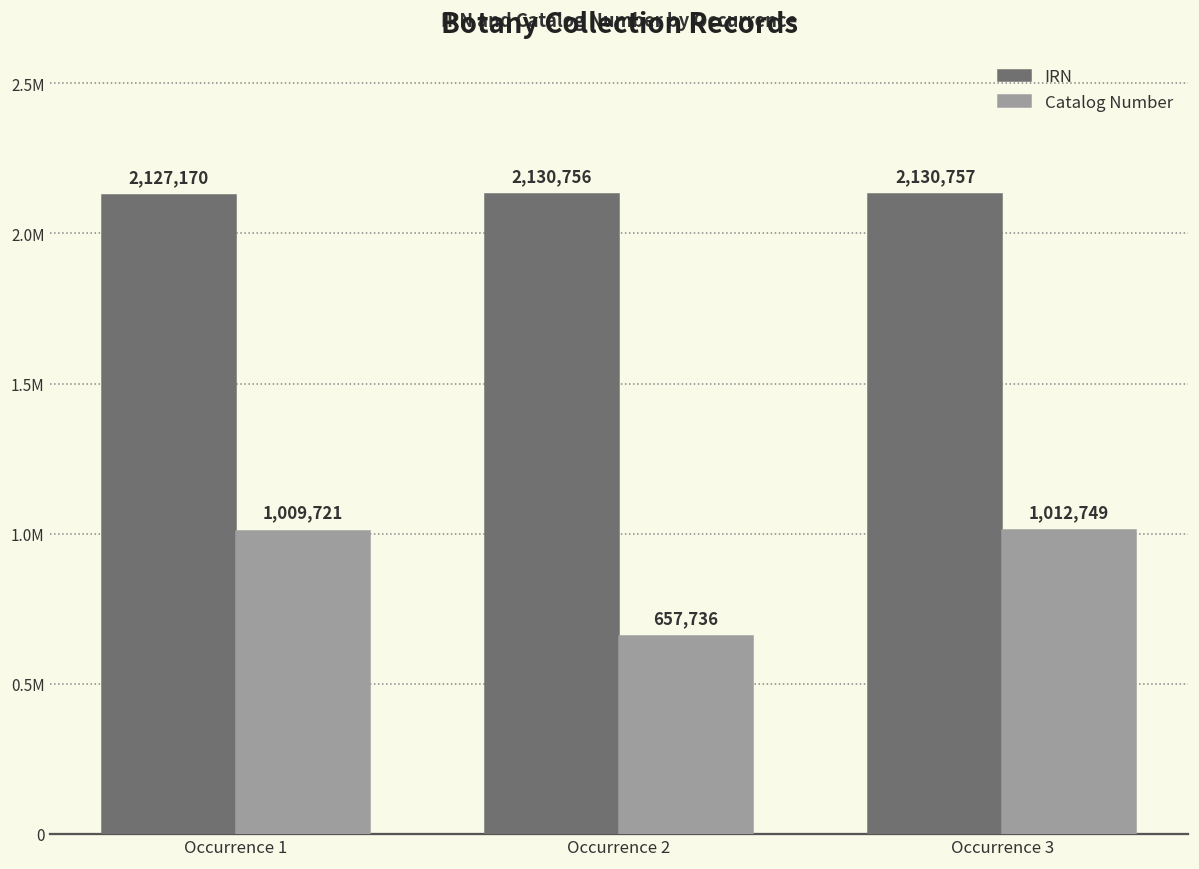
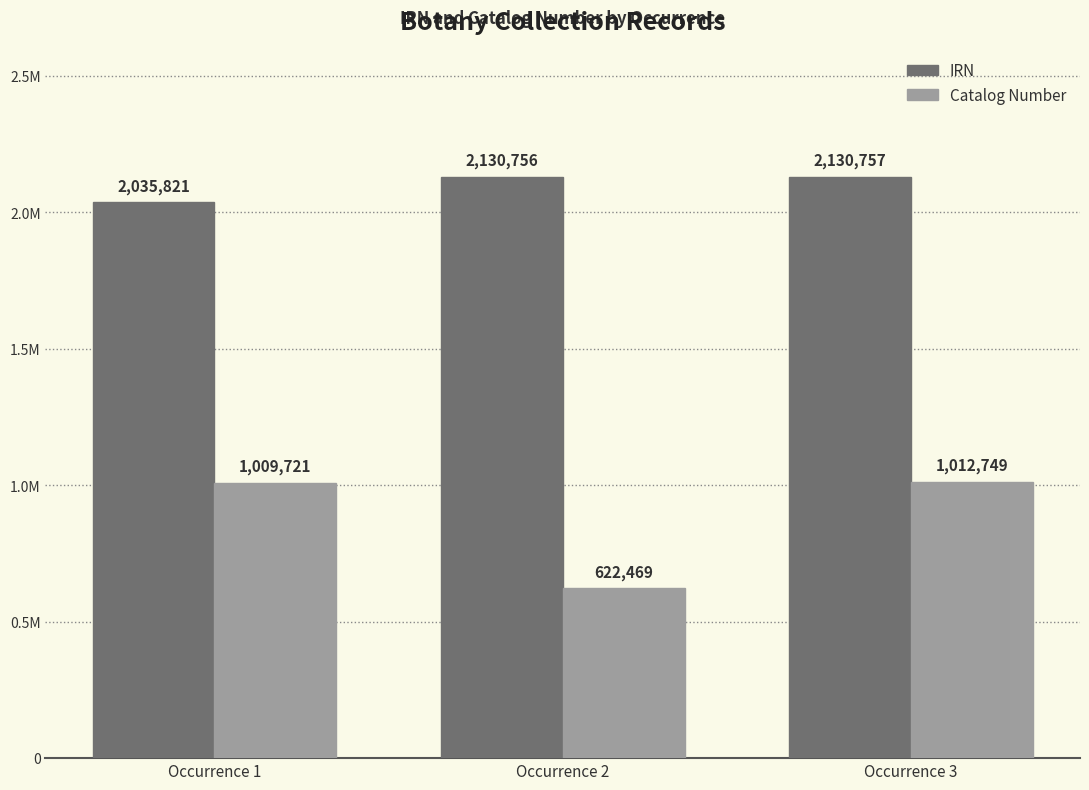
  {
    "IRN": {
-     "Occurrence 1": "2,127,170",
+     "Occurrence 1": "2,035,821",
      "Occurrence 2": "2,130,756",
      "Occurrence 3": "2,130,757"
    },
    "Catalog Number": {
      "Occurrence 1": "1,009,721",
-     "Occurrence 2": "657,736",
+     "Occurrence 2": "622,469",
      "Occurrence 3": "1,012,749"
    }
  }
